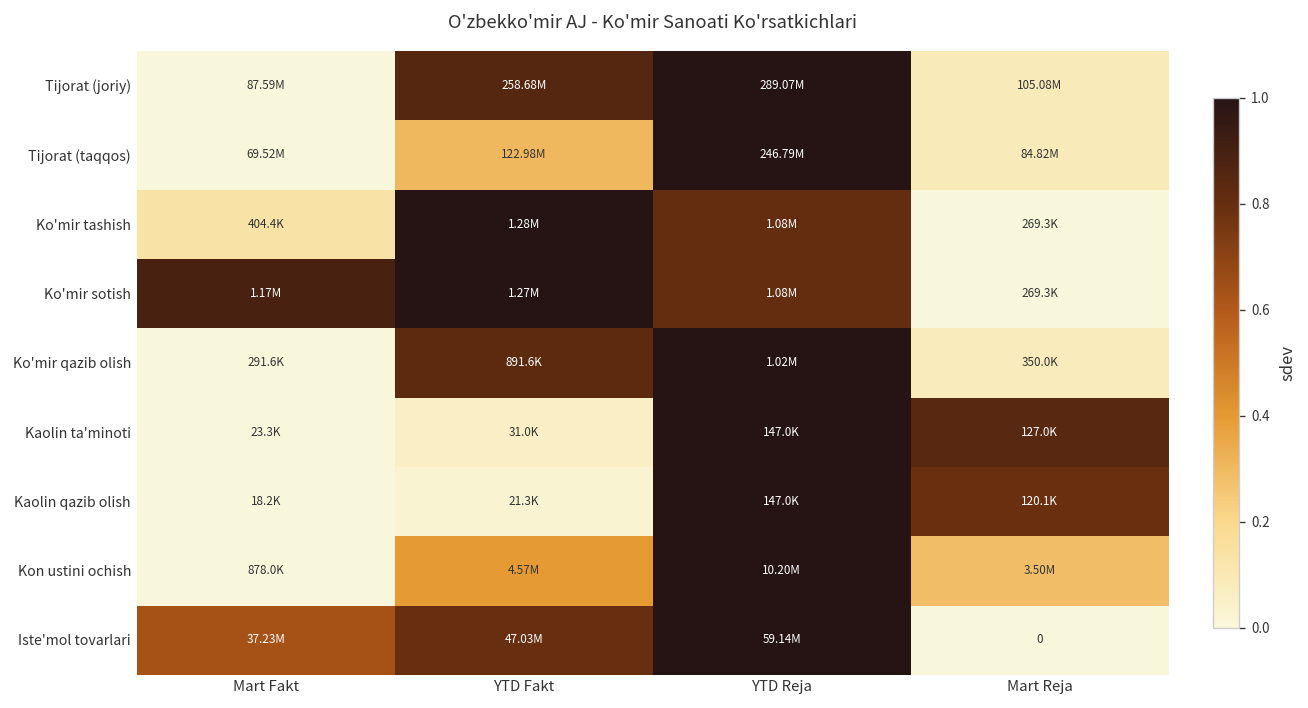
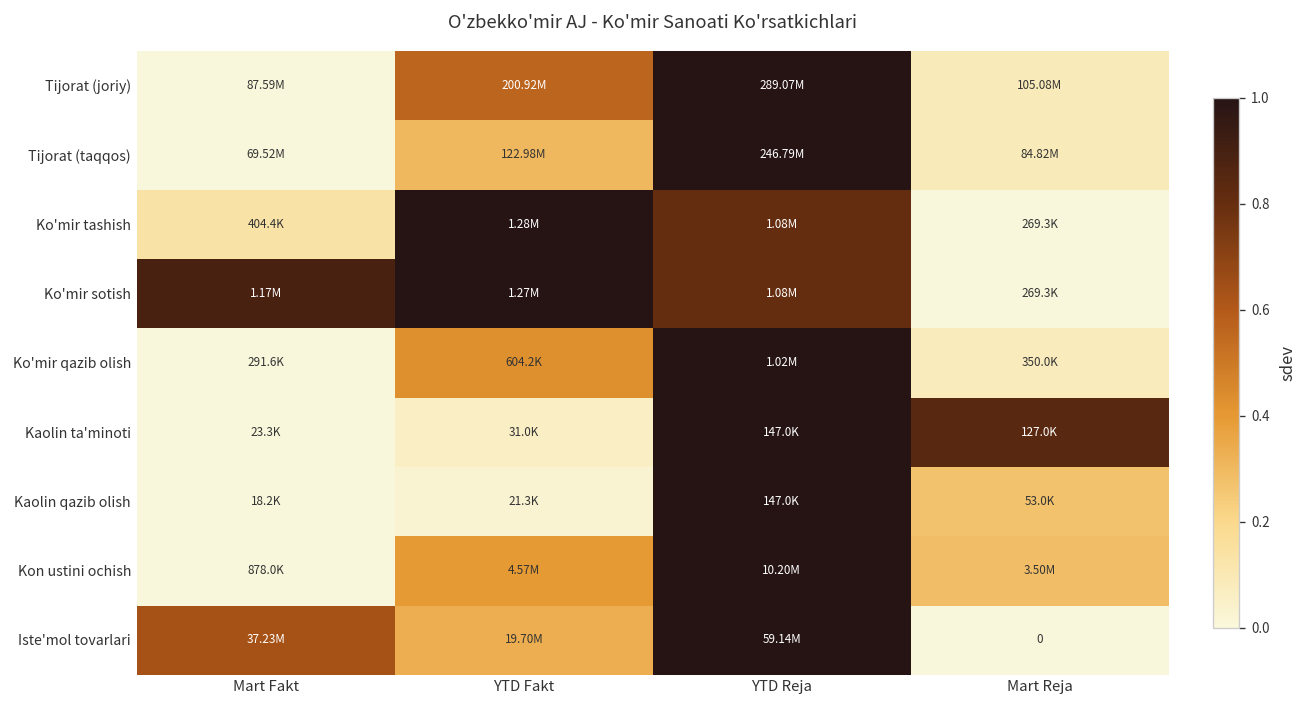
  {
    "Tijorat (joriy)": {
      "Mart Fakt": "87.59M",
-     "YTD Fakt": "258.68M",
+     "YTD Fakt": "200.92M",
      "YTD Reja": "289.07M",
      "Mart Reja": "105.08M"
    },
    "Tijorat (taqqos)": {
      "Mart Fakt": "69.52M",
      "YTD Fakt": "122.98M",
      "YTD Reja": "246.79M",
      "Mart Reja": "84.82M"
    },
    "Ko'mir tashish": {
      "Mart Fakt": "404.4K",
      "YTD Fakt": "1.28M",
      "YTD Reja": "1.08M",
      "Mart Reja": "269.3K"
    },
    "Ko'mir sotish": {
      "Mart Fakt": "1.17M",
      "YTD Fakt": "1.27M",
      "YTD Reja": "1.08M",
      "Mart Reja": "269.3K"
    },
    "Ko'mir qazib olish": {
      "Mart Fakt": "291.6K",
-     "YTD Fakt": "891.6K",
+     "YTD Fakt": "604.2K",
      "YTD Reja": "1.02M",
      "Mart Reja": "350.0K"
    },
    "Kaolin ta'minoti": {
      "Mart Fakt": "23.3K",
      "YTD Fakt": "31.0K",
      "YTD Reja": "147.0K",
      "Mart Reja": "127.0K"
    },
    "Kaolin qazib olish": {
      "Mart Fakt": "18.2K",
      "YTD Fakt": "21.3K",
      "YTD Reja": "147.0K",
-     "Mart Reja": "120.1K"
+     "Mart Reja": "53.0K"
    },
    "Kon ustini ochish": {
      "Mart Fakt": "878.0K",
      "YTD Fakt": "4.57M",
      "YTD Reja": "10.20M",
      "Mart Reja": "3.50M"
    },
    "Iste'mol tovarlari": {
      "Mart Fakt": "37.23M",
-     "YTD Fakt": "47.03M",
+     "YTD Fakt": "19.70M",
      "YTD Reja": "59.14M",
      "Mart Reja": "0"
    }
  }
